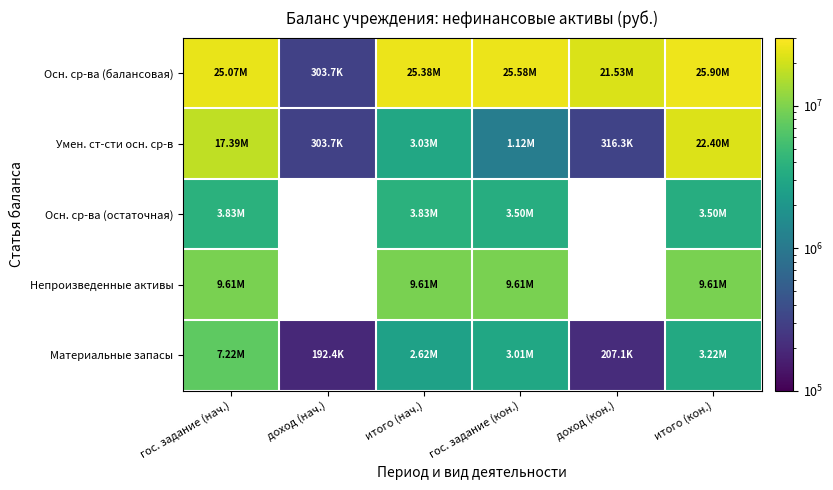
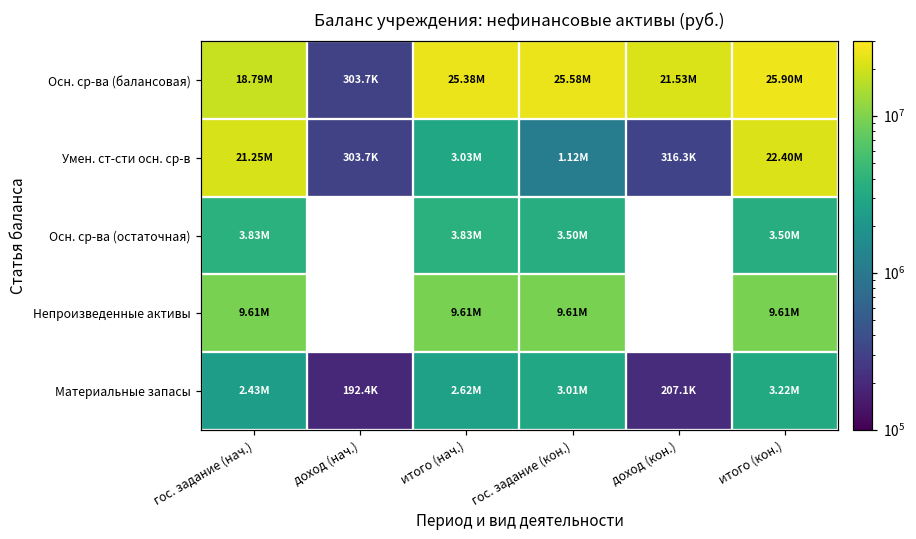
  {
    "Осн. ср-ва (балансовая)": {
-     "гос. задание (нач.)": "25.07M",
+     "гос. задание (нач.)": "18.79M",
      "доход (нач.)": "303.7K",
      "итого (нач.)": "25.38M",
      "гос. задание (кон.)": "25.58M",
      "доход (кон.)": "21.53M",
      "итого (кон.)": "25.90M"
    },
    "Умен. ст-сти осн. ср-в": {
-     "гос. задание (нач.)": "17.39M",
+     "гос. задание (нач.)": "21.25M",
      "доход (нач.)": "303.7K",
      "итого (нач.)": "3.03M",
      "гос. задание (кон.)": "1.12M",
      "доход (кон.)": "316.3K",
      "итого (кон.)": "22.40M"
    },
    "Осн. ср-ва (остаточная)": {
      "гос. задание (нач.)": "3.83M",
      "итого (нач.)": "3.83M",
      "гос. задание (кон.)": "3.50M",
      "итого (кон.)": "3.50M"
    },
    "Непроизведенные активы": {
      "гос. задание (нач.)": "9.61M",
      "итого (нач.)": "9.61M",
      "гос. задание (кон.)": "9.61M",
      "итого (кон.)": "9.61M"
    },
    "Материальные запасы": {
-     "гос. задание (нач.)": "7.22M",
+     "гос. задание (нач.)": "2.43M",
      "доход (нач.)": "192.4K",
      "итого (нач.)": "2.62M",
      "гос. задание (кон.)": "3.01M",
      "доход (кон.)": "207.1K",
      "итого (кон.)": "3.22M"
    }
  }
